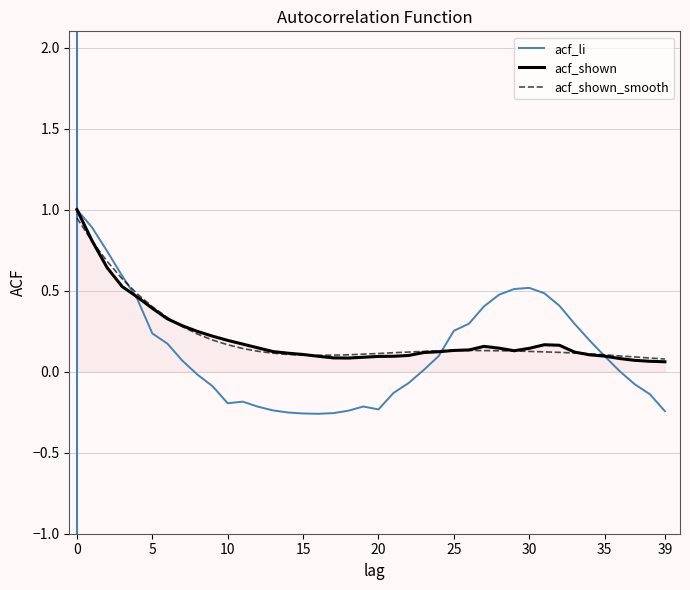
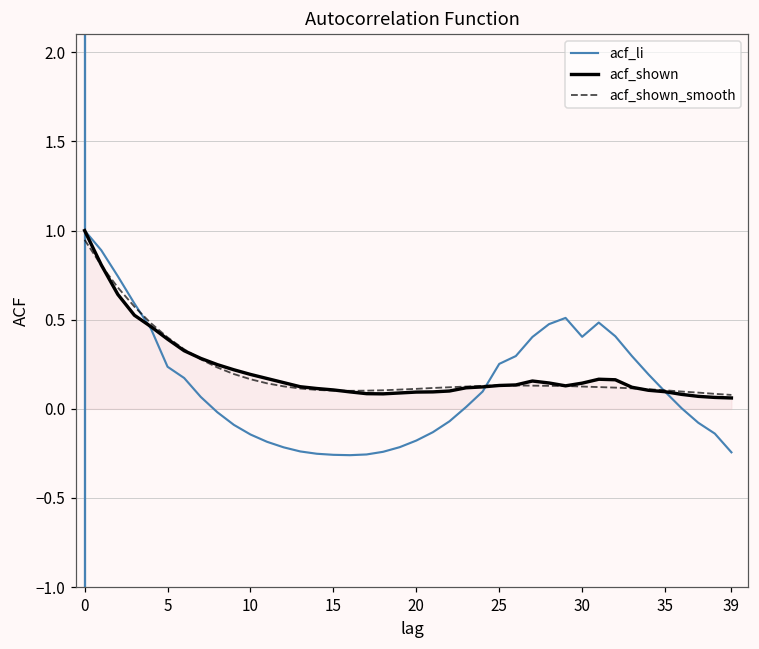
  {
    "acf_li": {
      "5": 0.24,
-     "10": -0.20,
+     "10": -0.14,
      "15": -0.26,
-     "20": -0.23,
+     "20": -0.18,
      "25": 0.25,
-     "30": 0.52,
+     "30": 0.40,
      "39": -0.24
    }
  }
